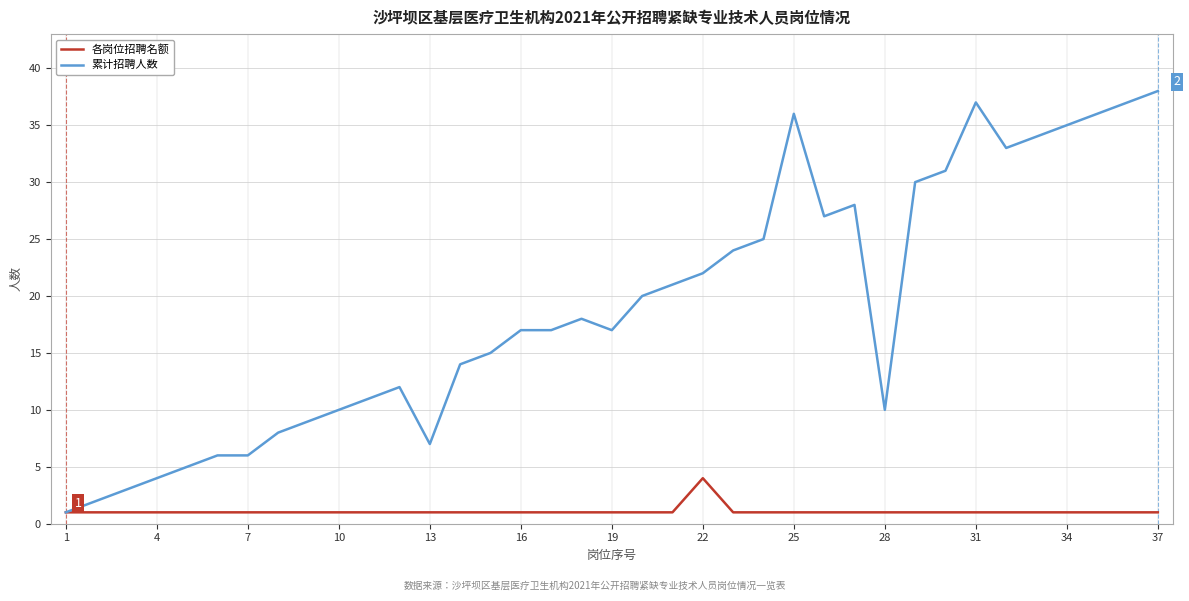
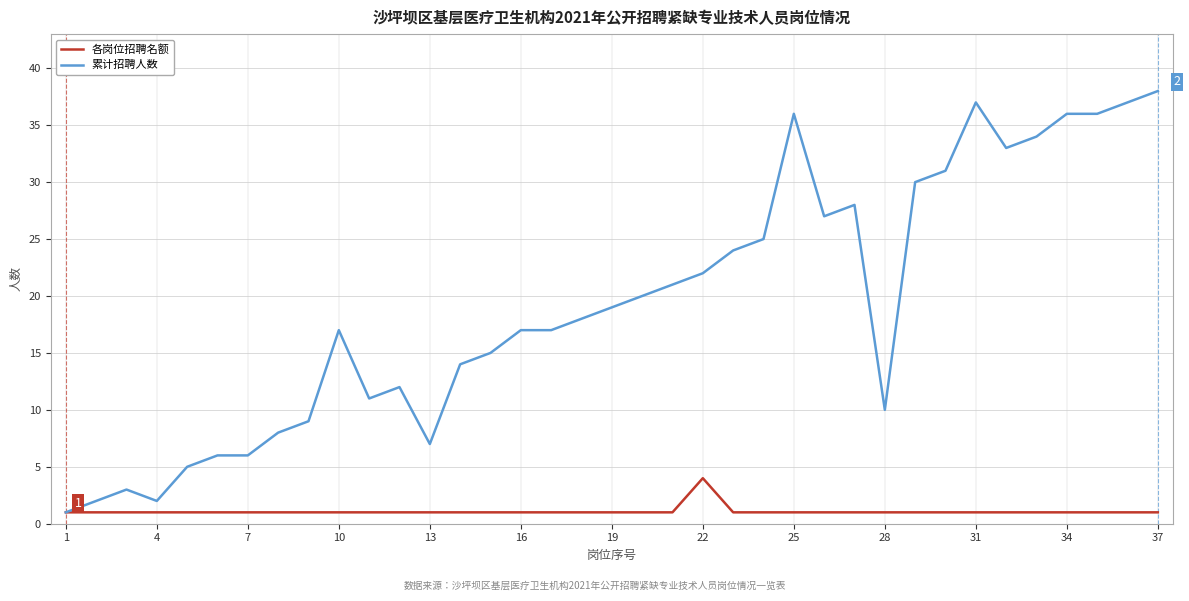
  {
    "各岗位招聘名额": {
      "4": 1,
      "7": 1,
      "10": 1,
      "13": 1,
      "16": 1,
      "19": 1,
      "22": 4,
      "25": 1,
      "28": 1,
      "31": 1,
      "34": 1,
      "37": 1
    },
    "累计招聘人数": {
-     "4": 4,
+     "4": 2,
      "7": 6,
-     "10": 10,
+     "10": 17,
      "13": 7,
      "16": 17,
-     "19": 17,
+     "19": 19,
      "22": 22,
      "25": 36,
      "28": 10,
      "31": 37,
-     "34": 35
+     "34": 36
    }
  }
